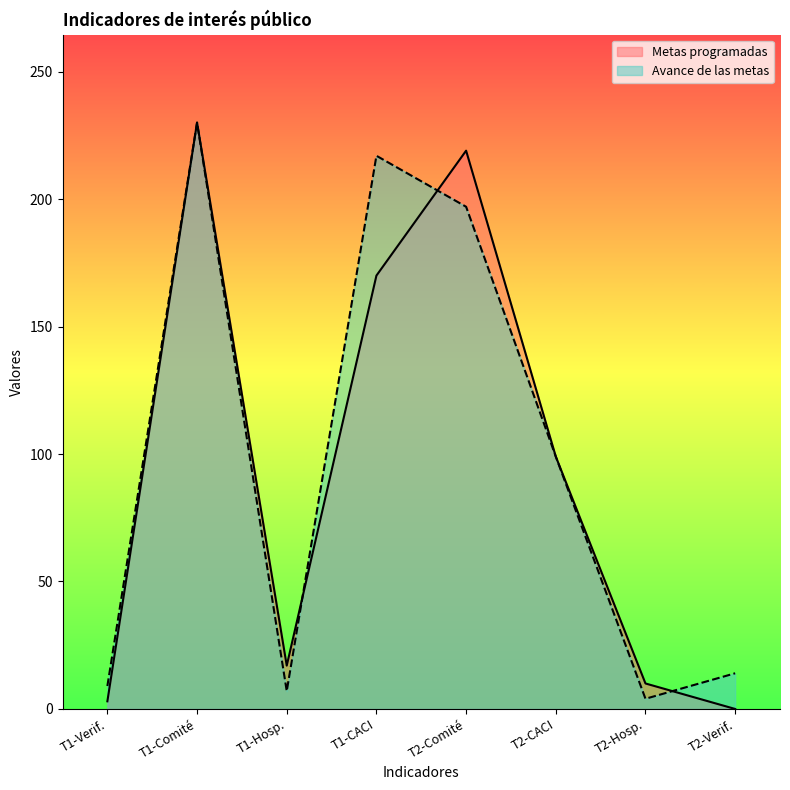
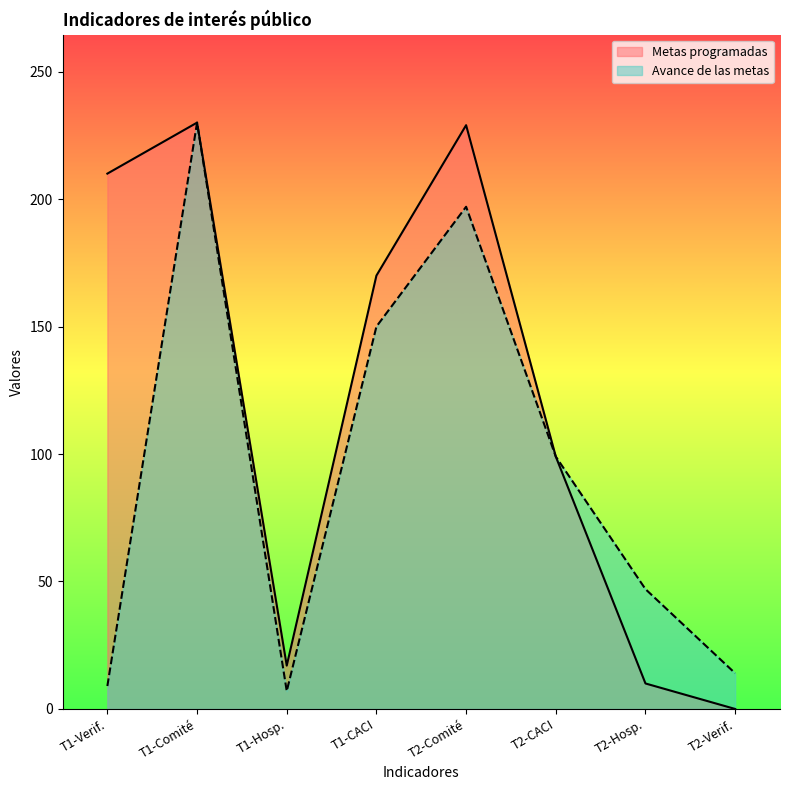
  {
    "Metas programadas": {
-     "T1-Verif.": 3,
+     "T1-Verif.": 210,
      "T1-Hosp.": 17,
      "T1-CACI": 170,
-     "T2-Comité": 219,
+     "T2-Comité": 229,
      "T2-Hosp.": 10,
      "T2-Verif.": 0
    },
    "Avance de las metas": {
      "T1-Verif.": 9,
      "T1-Hosp.": 7,
-     "T1-CACI": 217,
+     "T1-CACI": 150,
      "T2-Comité": 197,
-     "T2-Hosp.": 4,
+     "T2-Hosp.": 47,
      "T2-Verif.": 14
    }
  }
